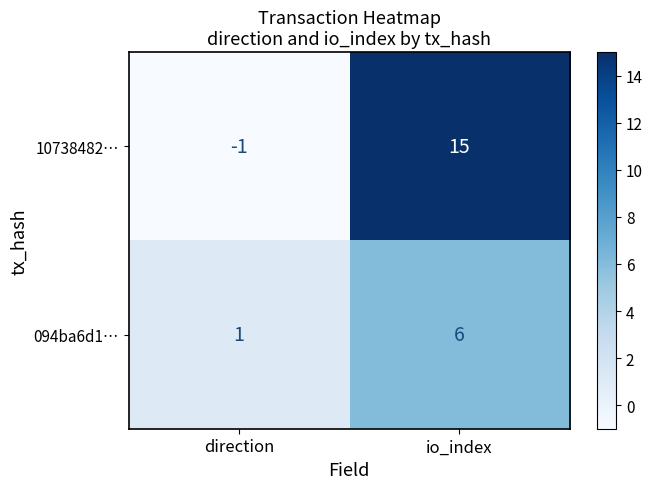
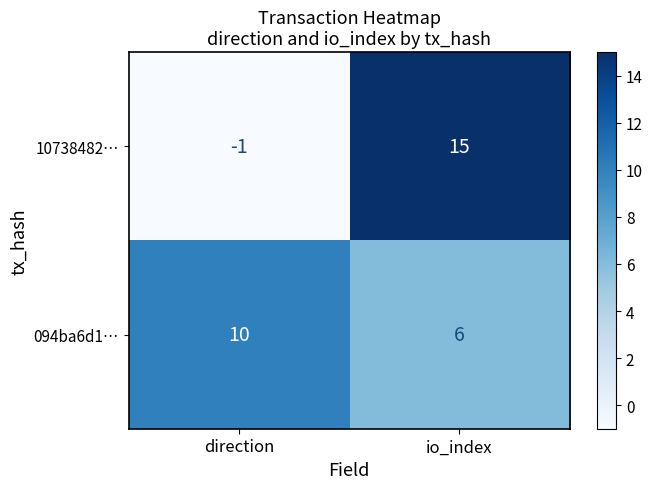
  {
    "10738482…": {
      "direction": -1,
      "io_index": 15
    },
    "094ba6d1…": {
-     "direction": 1,
+     "direction": 10,
      "io_index": 6
    }
  }
